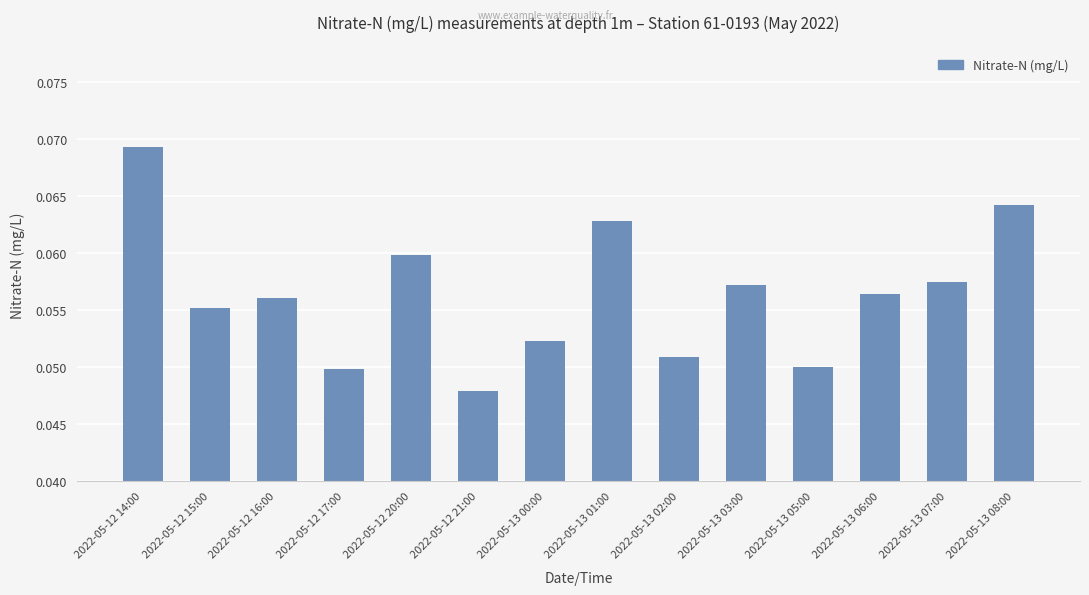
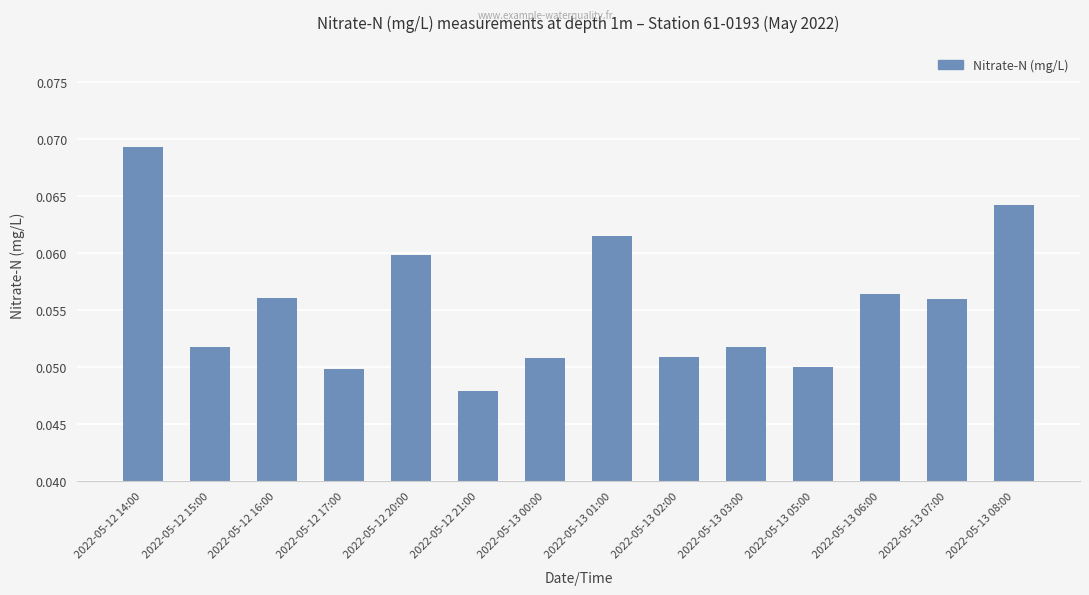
  {
    "2022-05-12 14:00": 0.0693,
-   "2022-05-12 15:00": 0.0552,
+   "2022-05-12 15:00": 0.0518,
    "2022-05-12 16:00": 0.0561,
    "2022-05-12 17:00": 0.0498,
    "2022-05-12 20:00": 0.0598,
    "2022-05-12 21:00": 0.0479,
-   "2022-05-13 00:00": 0.0523,
-   "2022-05-13 01:00": 0.0628,
+   "2022-05-13 00:00": 0.0508,
+   "2022-05-13 01:00": 0.0615,
    "2022-05-13 02:00": 0.0509,
-   "2022-05-13 03:00": 0.0572,
+   "2022-05-13 03:00": 0.0518,
    "2022-05-13 05:00": 0.0500,
    "2022-05-13 06:00": 0.0564,
-   "2022-05-13 07:00": 0.0575,
+   "2022-05-13 07:00": 0.0560,
    "2022-05-13 08:00": 0.0642
  }
